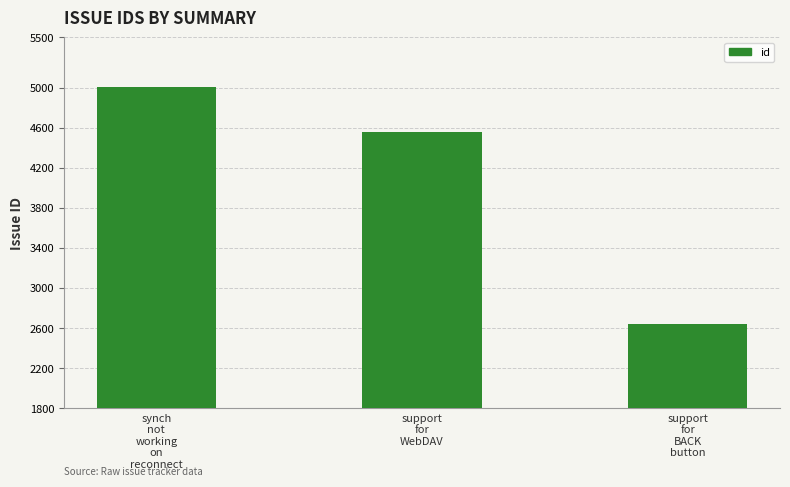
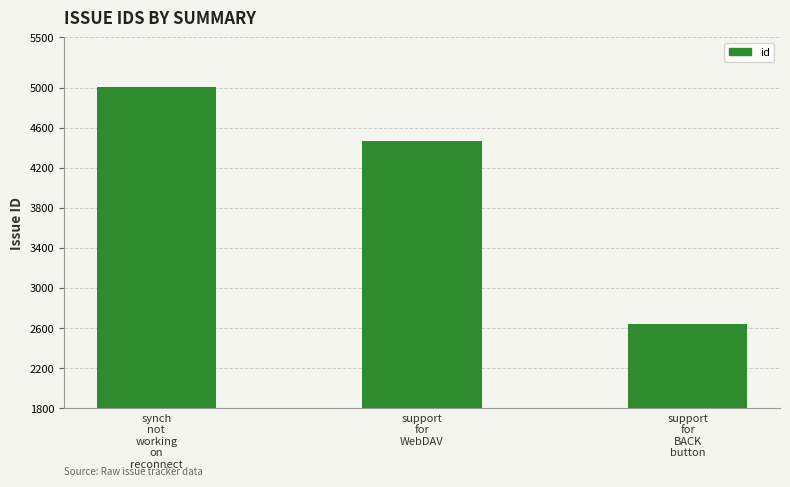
  {
    "synch not working on reconnect": 5000,
-   "support for WebDAV": 4560,
+   "support for WebDAV": 4470,
    "support for BACK button": 2650
  }
